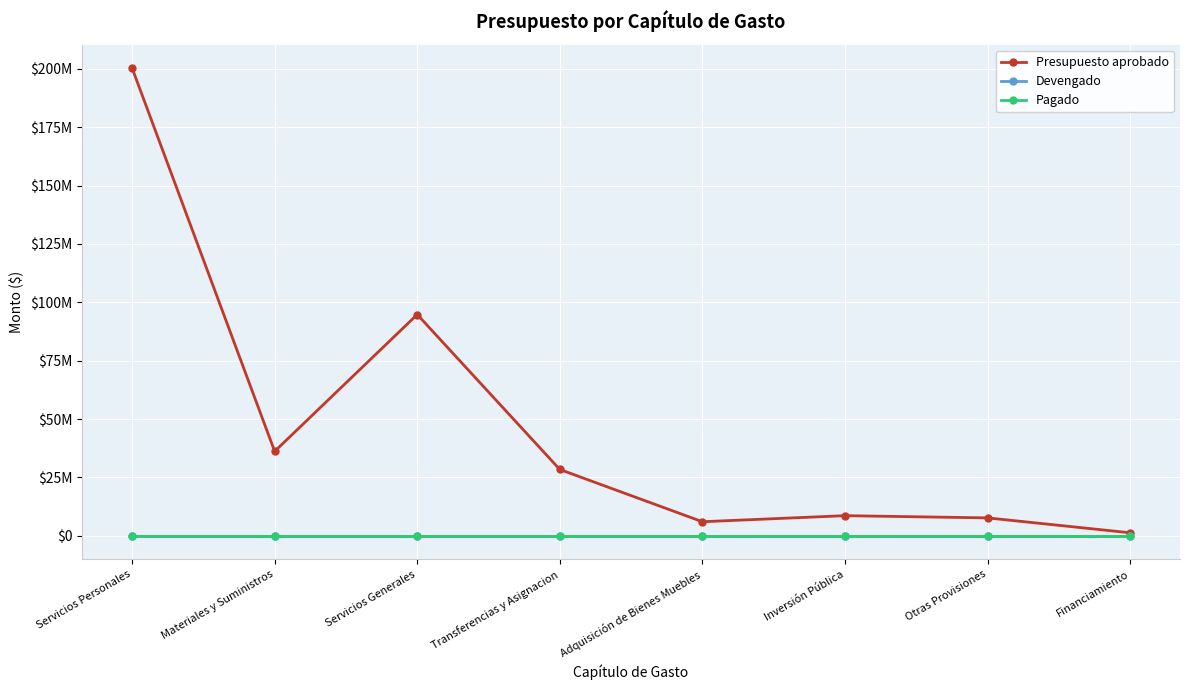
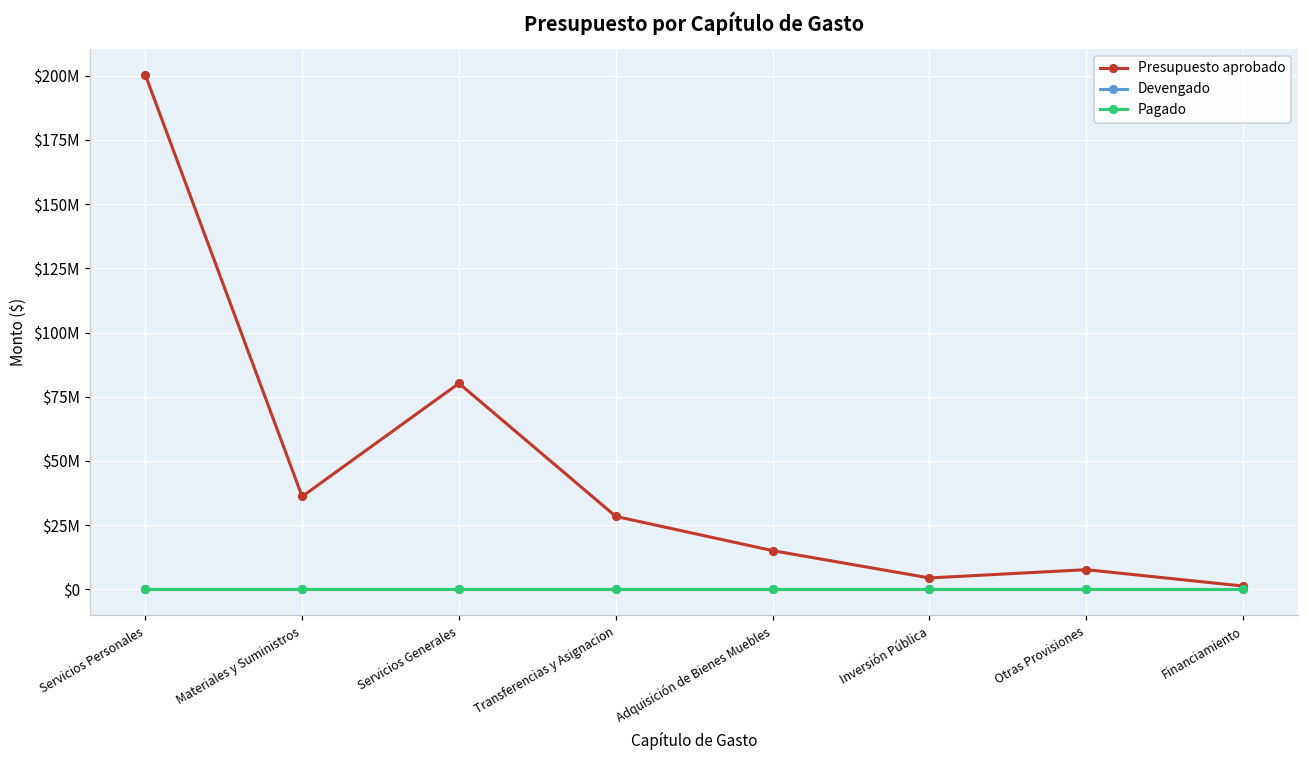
  {
    "Presupuesto aprobado": {
      "Servicios Personales": "$200000000",
      "Materiales y Suministros": "$36000000",
-     "Servicios Generales": "$95000000",
+     "Servicios Generales": "$80000000",
      "Transferencias y Asignacion": "$28000000",
-     "Adquisición de Bienes Muebles": "$6000000",
-     "Inversión Pública": "$9000000",
+     "Adquisición de Bienes Muebles": "$15000000",
+     "Inversión Pública": "$4000000",
      "Otras Provisiones": "$8000000",
      "Financiamiento": "$1000000"
    },
    "Pagado": {
      "Servicios Personales": "$0",
      "Materiales y Suministros": "$0",
      "Servicios Generales": "$0",
      "Transferencias y Asignacion": "$0",
      "Adquisición de Bienes Muebles": "$0",
      "Inversión Pública": "$0",
      "Otras Provisiones": "$0",
      "Financiamiento": "$0"
    }
  }
